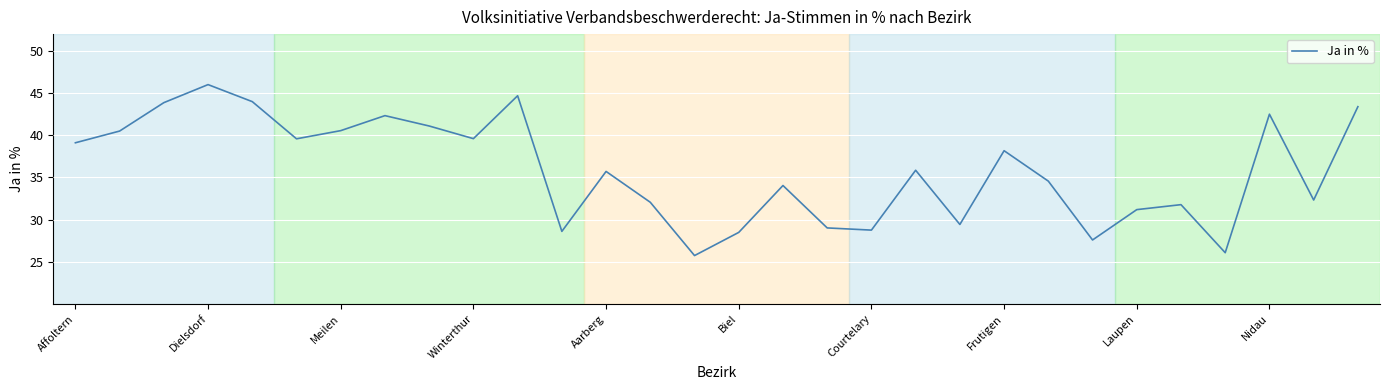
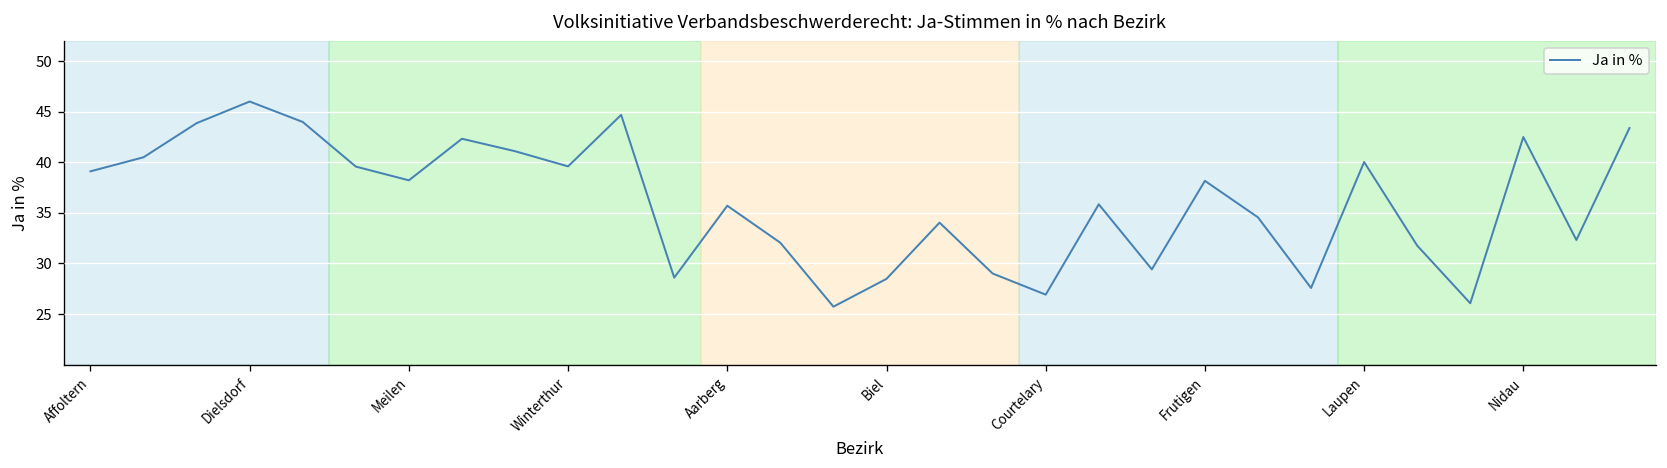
  {
    "Affoltern": 39,
    "Dielsdorf": 46,
-   "Meilen": 41,
+   "Meilen": 38,
    "Winterthur": 40,
    "Aarberg": 36,
    "Biel": 28,
-   "Courtelary": 29,
+   "Courtelary": 27,
    "Frutigen": 38,
-   "Laupen": 31,
+   "Laupen": 40,
    "Nidau": 43
  }
